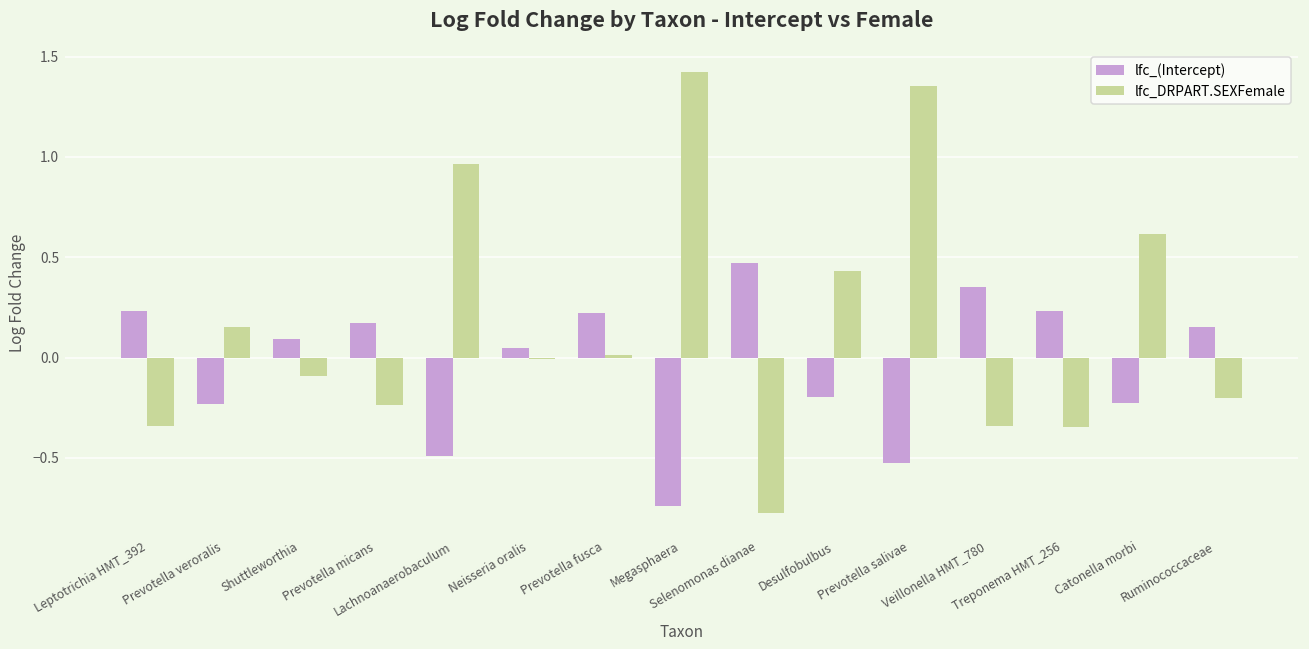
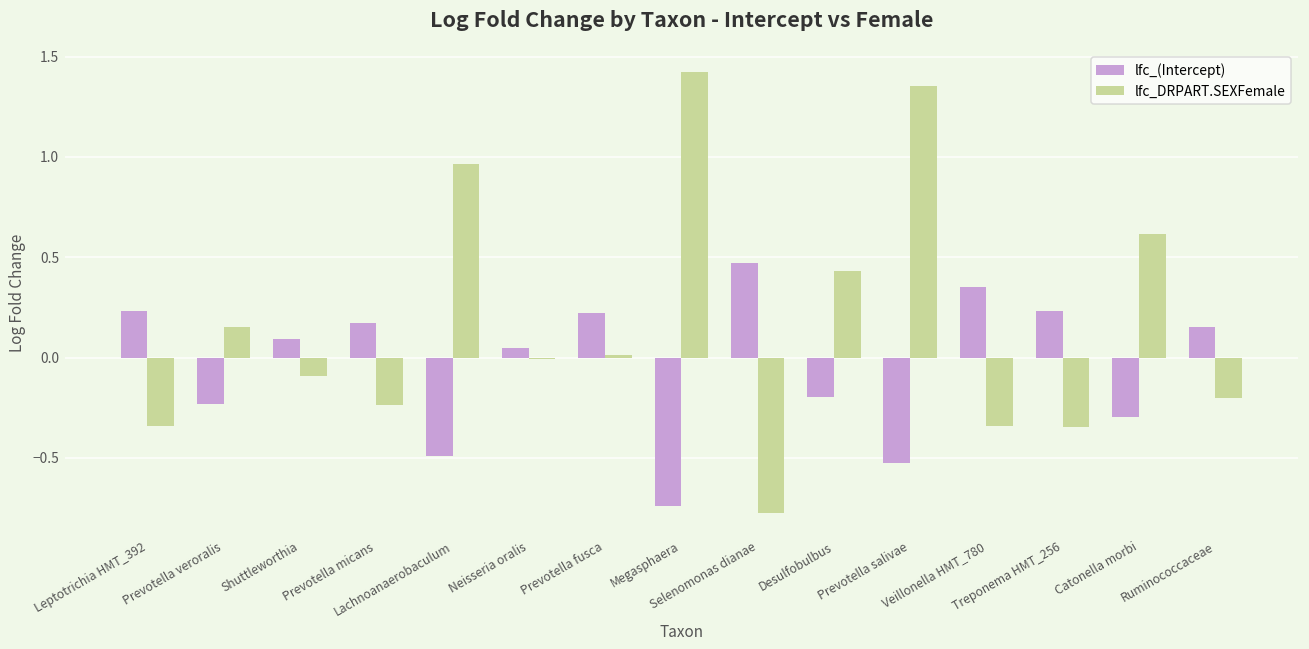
  {
    "lfc_(Intercept)": {
      "Leptotrichia HMT_392": 0.23,
      "Prevotella veroralis": -0.23,
      "Shuttleworthia": 0.09,
      "Prevotella micans": 0.17,
      "Lachnoanaerobaculum": -0.49,
      "Neisseria oralis": 0.05,
      "Prevotella fusca": 0.22,
      "Megasphaera": -0.74,
      "Selenomonas dianae": 0.47,
      "Desulfobulbus": -0.19,
      "Prevotella salivae": -0.52,
      "Veillonella HMT_780": 0.35,
      "Treponema HMT_256": 0.23,
-     "Catonella morbi": -0.22,
+     "Catonella morbi": -0.30,
      "Ruminococcaceae": 0.15
    },
    "lfc_DRPART.SEXFemale": {
      "Leptotrichia HMT_392": -0.34,
      "Prevotella veroralis": 0.15,
      "Shuttleworthia": -0.09,
      "Prevotella micans": -0.23,
      "Lachnoanaerobaculum": 0.96,
      "Prevotella fusca": 0.01,
      "Megasphaera": 1.42,
      "Selenomonas dianae": -0.78,
      "Desulfobulbus": 0.43,
      "Prevotella salivae": 1.36,
      "Veillonella HMT_780": -0.34,
      "Treponema HMT_256": -0.34,
      "Catonella morbi": 0.62,
      "Ruminococcaceae": -0.20
    }
  }
